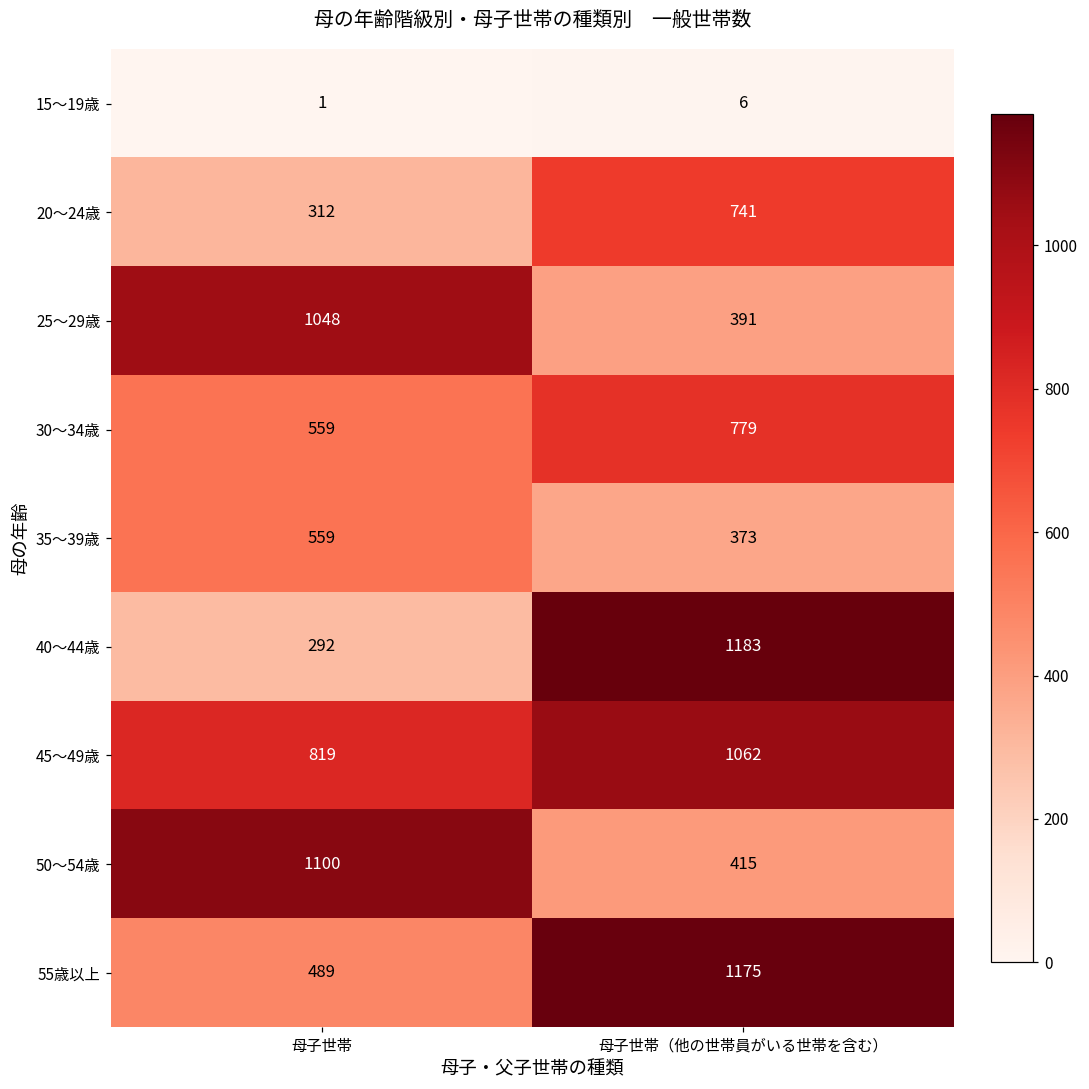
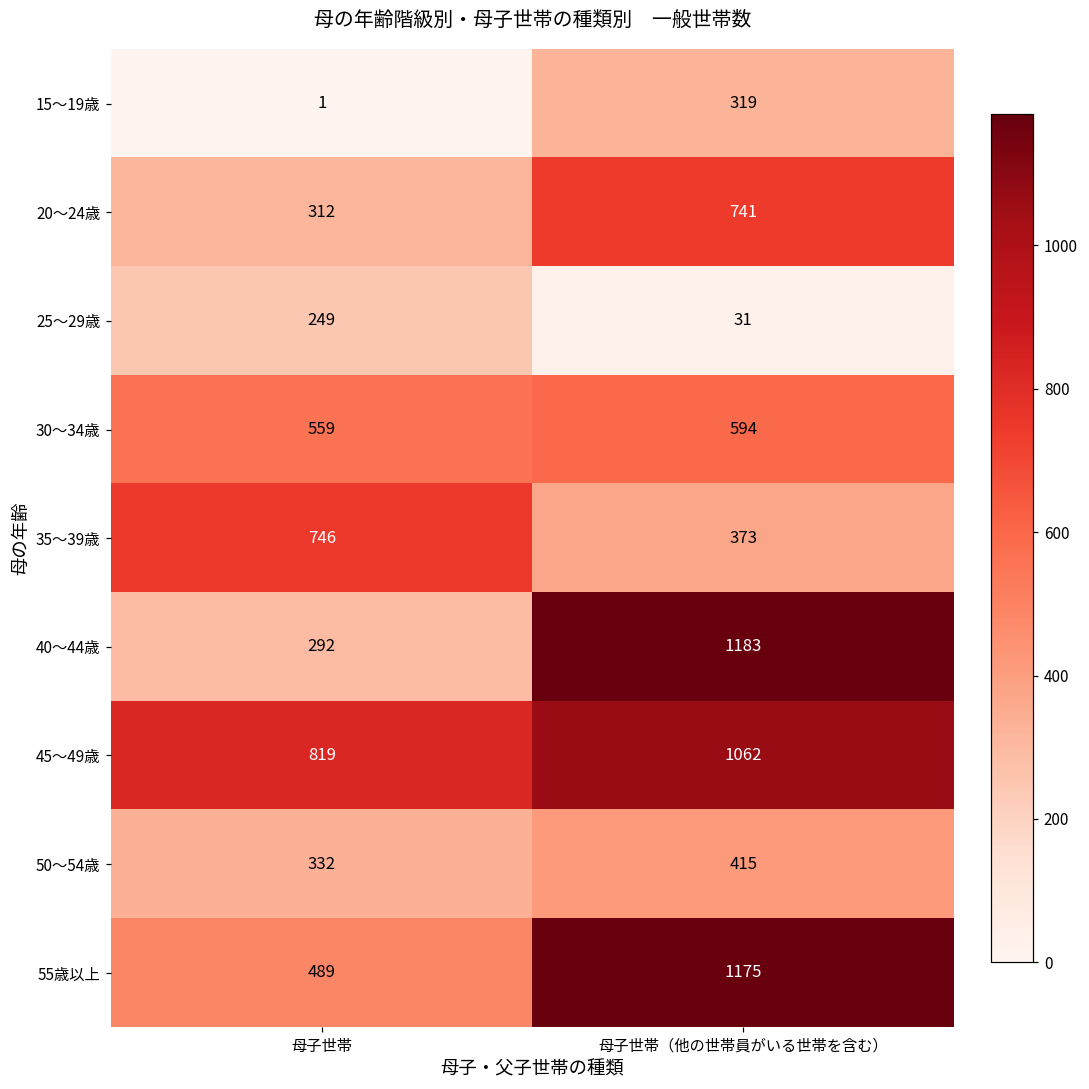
  {
    "15～19歳": {
      "母子世帯": 1,
-     "母子世帯（他の世帯員がいる世帯を含む）": 6
+     "母子世帯（他の世帯員がいる世帯を含む）": 319
    },
    "20～24歳": {
      "母子世帯": 312,
      "母子世帯（他の世帯員がいる世帯を含む）": 741
    },
    "25～29歳": {
-     "母子世帯": 1048,
-     "母子世帯（他の世帯員がいる世帯を含む）": 391
+     "母子世帯": 249,
+     "母子世帯（他の世帯員がいる世帯を含む）": 31
    },
    "30～34歳": {
      "母子世帯": 559,
-     "母子世帯（他の世帯員がいる世帯を含む）": 779
+     "母子世帯（他の世帯員がいる世帯を含む）": 594
    },
    "35～39歳": {
-     "母子世帯": 559,
+     "母子世帯": 746,
      "母子世帯（他の世帯員がいる世帯を含む）": 373
    },
    "40～44歳": {
      "母子世帯": 292,
      "母子世帯（他の世帯員がいる世帯を含む）": 1183
    },
    "45～49歳": {
      "母子世帯": 819,
      "母子世帯（他の世帯員がいる世帯を含む）": 1062
    },
    "50～54歳": {
-     "母子世帯": 1100,
+     "母子世帯": 332,
      "母子世帯（他の世帯員がいる世帯を含む）": 415
    },
    "55歳以上": {
      "母子世帯": 489,
      "母子世帯（他の世帯員がいる世帯を含む）": 1175
    }
  }
